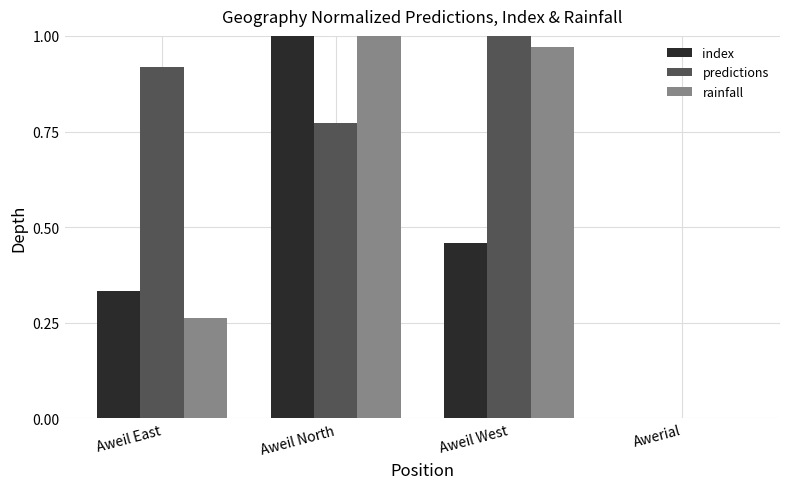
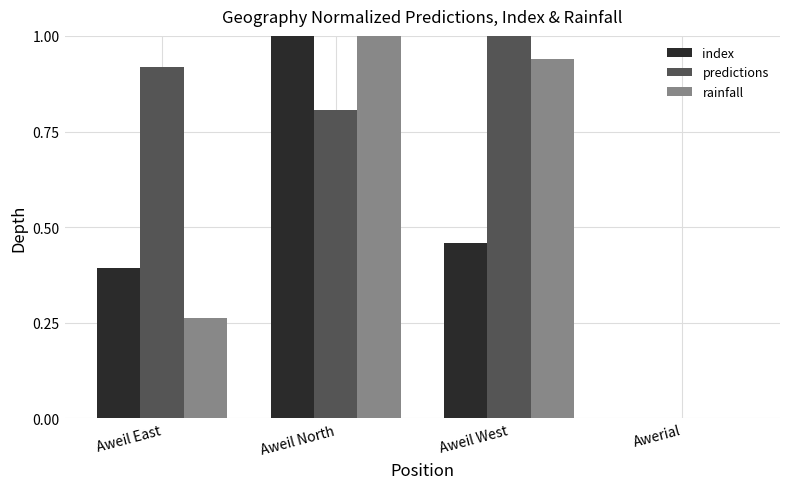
  {
    "index": {
-     "Aweil East": 0.33,
+     "Aweil East": 0.39,
      "Aweil North": 1.00,
      "Aweil West": 0.46,
      "Awerial": 0.00
    },
    "predictions": {
      "Aweil East": 0.92,
-     "Aweil North": 0.77,
+     "Aweil North": 0.81,
      "Aweil West": 1.00,
      "Awerial": 0.00
    },
    "rainfall": {
      "Aweil East": 0.26,
      "Aweil North": 1.00,
-     "Aweil West": 0.97,
+     "Aweil West": 0.94,
      "Awerial": 0.00
    }
  }
